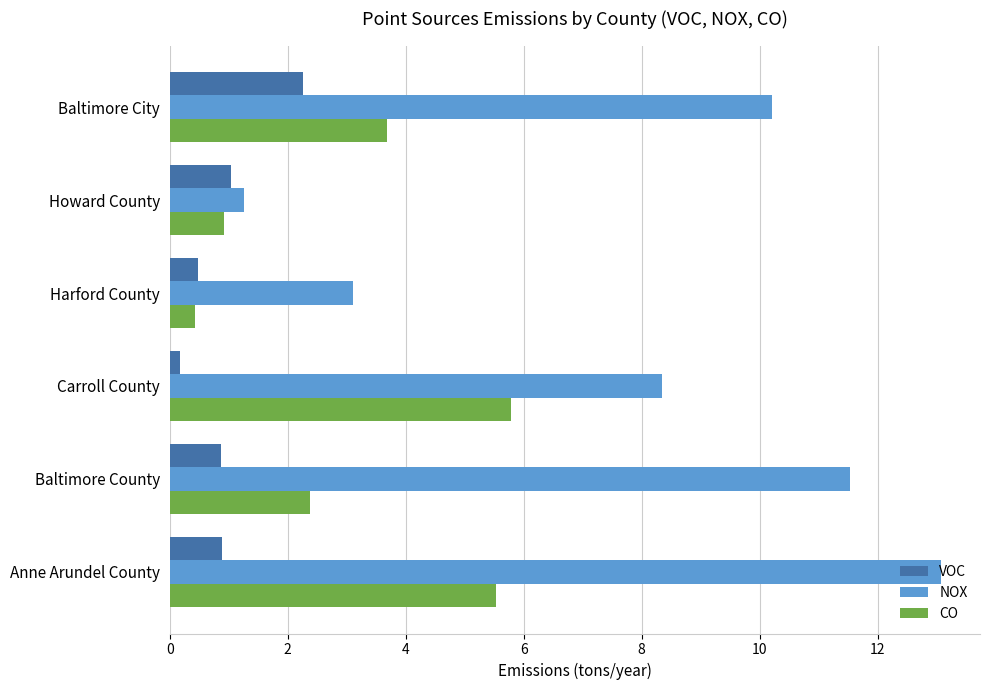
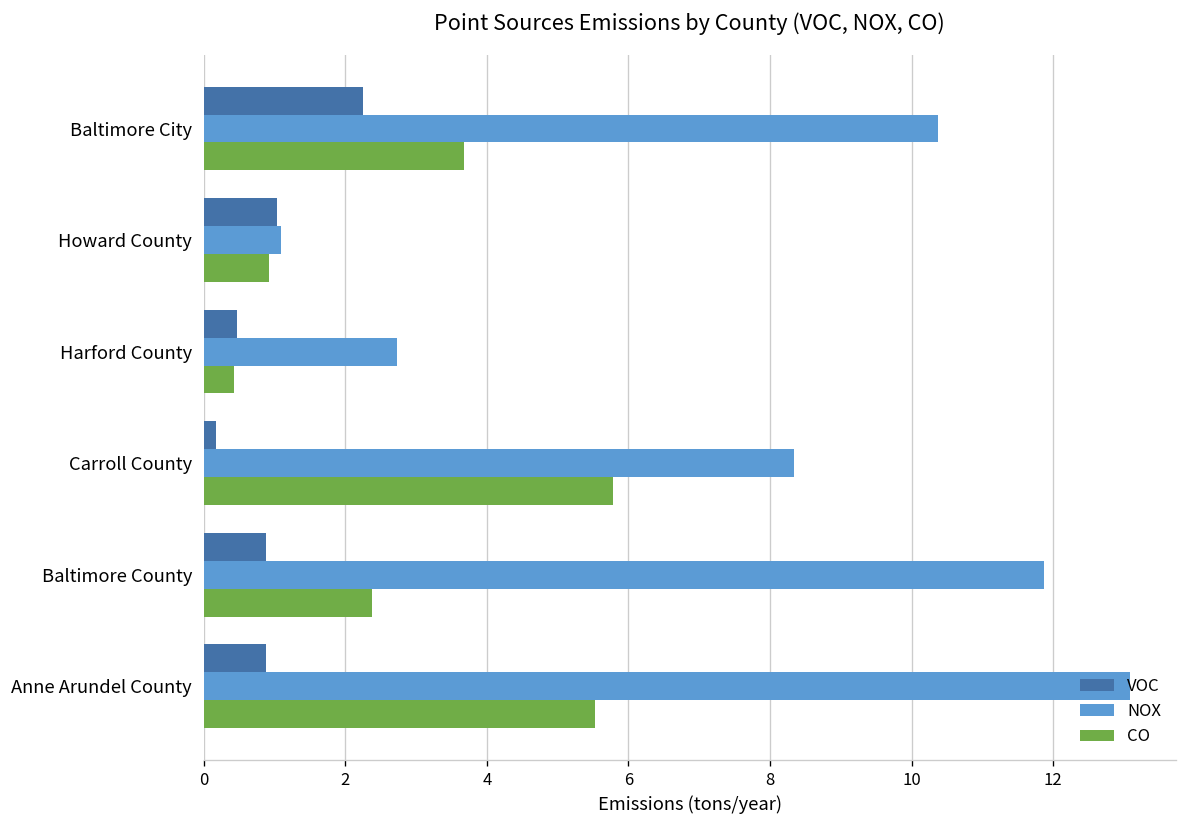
  {
    "VOC": {
      "Baltimore City": 2.3,
      "Howard County": 1.0,
      "Harford County": 0.5,
      "Carroll County": 0.2,
      "Baltimore County": 0.9,
      "Anne Arundel County": 0.9
    },
    "NOX": {
-     "Baltimore City": 10.2,
-     "Howard County": 1.3,
-     "Harford County": 3.1,
+     "Baltimore City": 10.4,
+     "Howard County": 1.1,
+     "Harford County": 2.7,
      "Carroll County": 8.3,
-     "Baltimore County": 11.5,
+     "Baltimore County": 11.9,
      "Anne Arundel County": 13.1
    },
    "CO": {
      "Baltimore City": 3.7,
      "Howard County": 0.9,
      "Harford County": 0.4,
      "Carroll County": 5.8,
      "Baltimore County": 2.4,
      "Anne Arundel County": 5.5
    }
  }
